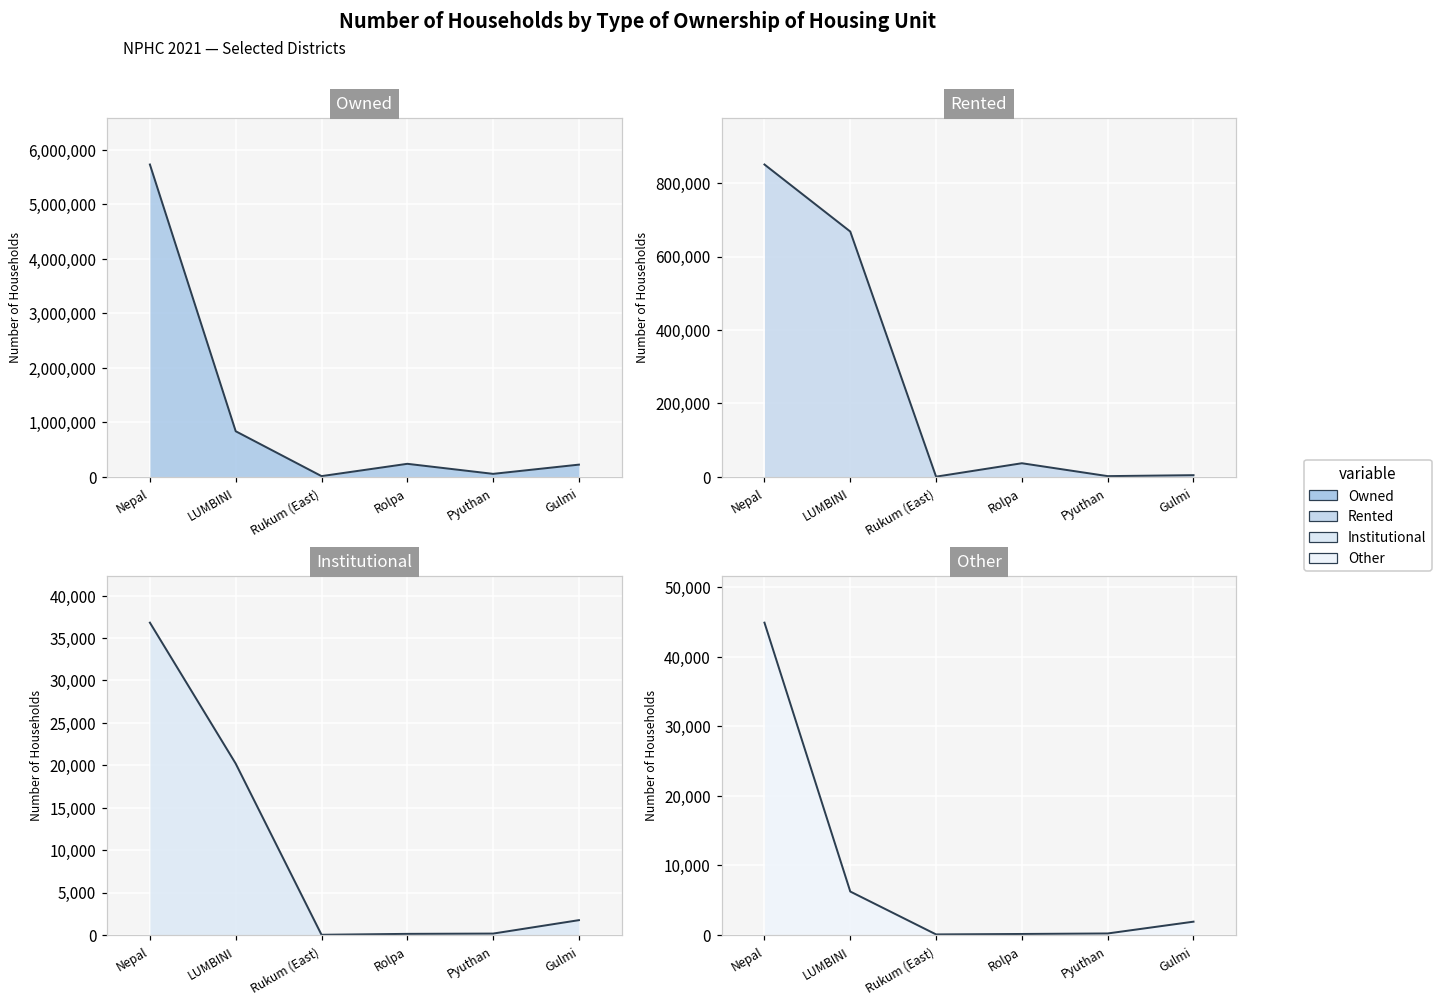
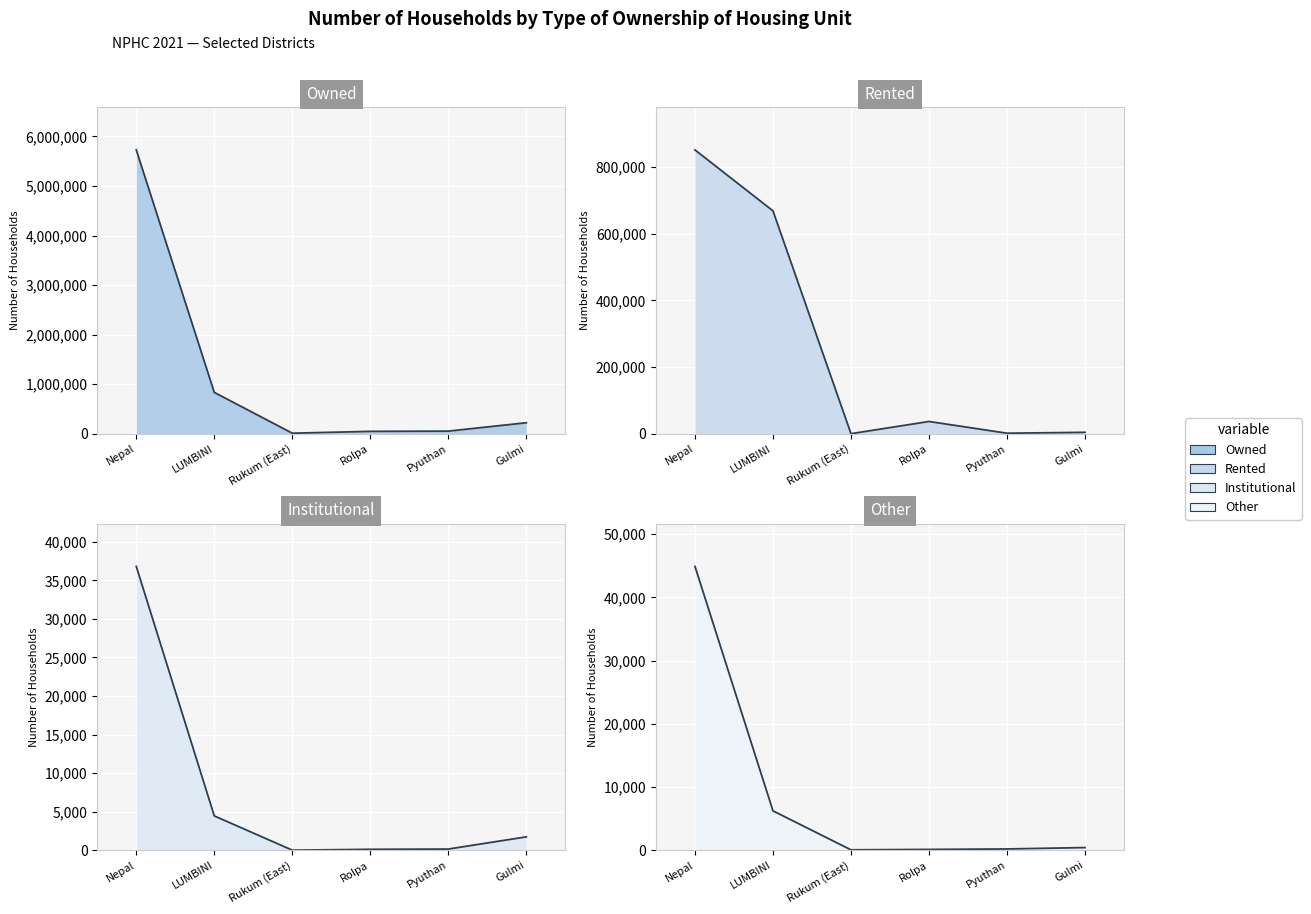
  {
    "Owned": {
      "Nepal": "5,700,000",
      "LUMBINI": "800,000",
      "Rukum (East)": "0",
-     "Rolpa": "200,000",
+     "Rolpa": "0",
      "Pyuthan": "100,000",
      "Gulmi": "200,000"
    },
    "Rented": {
      "Nepal": "850,000",
      "LUMBINI": "670,000",
      "Rukum (East)": "0",
      "Rolpa": "40,000",
      "Pyuthan": "0",
      "Gulmi": "0"
    },
    "Institutional": {
      "Nepal": "37,000",
-     "LUMBINI": "20,000",
+     "LUMBINI": "4,000",
      "Rukum (East)": "0",
      "Rolpa": "0",
      "Pyuthan": "0",
      "Gulmi": "2,000"
    },
    "Other": {
      "Nepal": "45,000",
      "LUMBINI": "6,000",
      "Rukum (East)": "0",
      "Rolpa": "0",
      "Pyuthan": "0",
-     "Gulmi": "2,000"
+     "Gulmi": "0"
    }
  }
